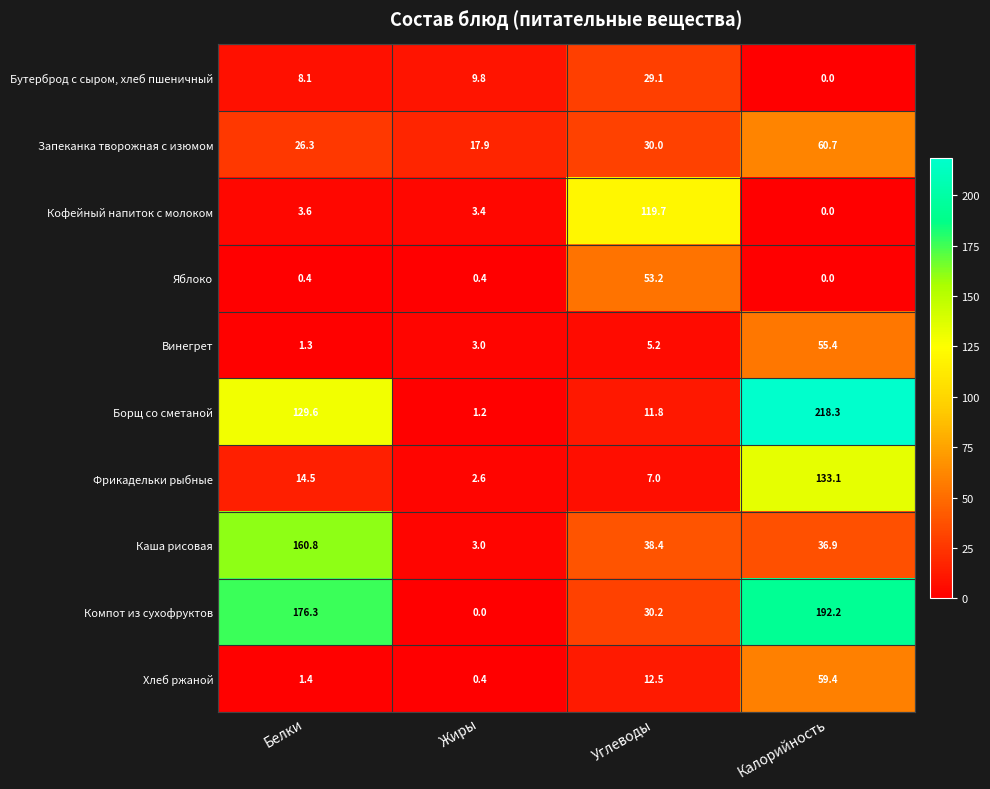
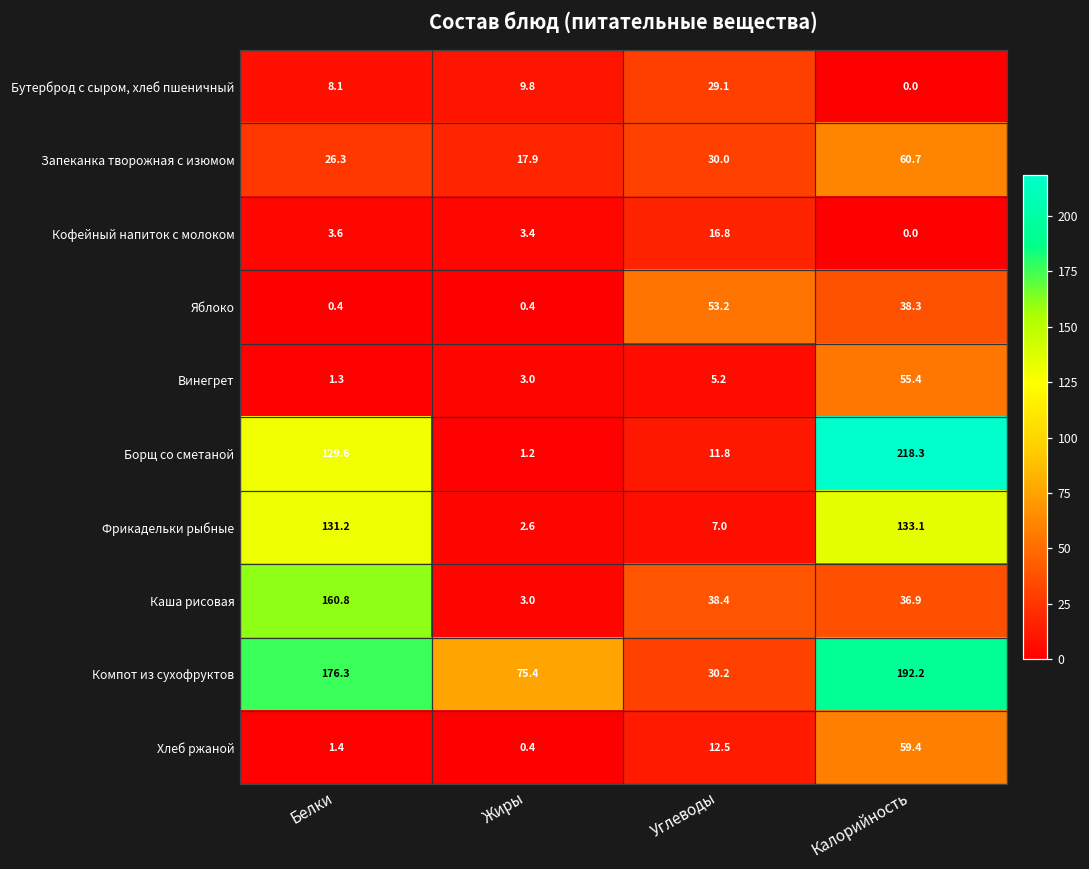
  {
    "Бутерброд с сыром, хлеб пшеничный": {
      "Белки": 8.1,
      "Жиры": 9.8,
      "Углеводы": 29.1,
      "Калорийность": 0.0
    },
    "Запеканка творожная с изюмом": {
      "Белки": 26.3,
      "Жиры": 17.9,
      "Углеводы": 30.0,
      "Калорийность": 60.7
    },
    "Кофейный напиток с молоком": {
      "Белки": 3.6,
      "Жиры": 3.4,
-     "Углеводы": 119.7,
+     "Углеводы": 16.8,
      "Калорийность": 0.0
    },
    "Яблоко": {
      "Белки": 0.4,
      "Жиры": 0.4,
      "Углеводы": 53.2,
-     "Калорийность": 0.0
+     "Калорийность": 38.3
    },
    "Винегрет": {
      "Белки": 1.3,
      "Жиры": 3.0,
      "Углеводы": 5.2,
      "Калорийность": 55.4
    },
    "Борщ со сметаной": {
      "Белки": 129.6,
      "Жиры": 1.2,
      "Углеводы": 11.8,
      "Калорийность": 218.3
    },
    "Фрикадельки рыбные": {
-     "Белки": 14.5,
+     "Белки": 131.2,
      "Жиры": 2.6,
      "Углеводы": 7.0,
      "Калорийность": 133.1
    },
    "Каша рисовая": {
      "Белки": 160.8,
      "Жиры": 3.0,
      "Углеводы": 38.4,
      "Калорийность": 36.9
    },
    "Компот из сухофруктов": {
      "Белки": 176.3,
-     "Жиры": 0.0,
+     "Жиры": 75.4,
      "Углеводы": 30.2,
      "Калорийность": 192.2
    },
    "Хлеб ржаной": {
      "Белки": 1.4,
      "Жиры": 0.4,
      "Углеводы": 12.5,
      "Калорийность": 59.4
    }
  }
